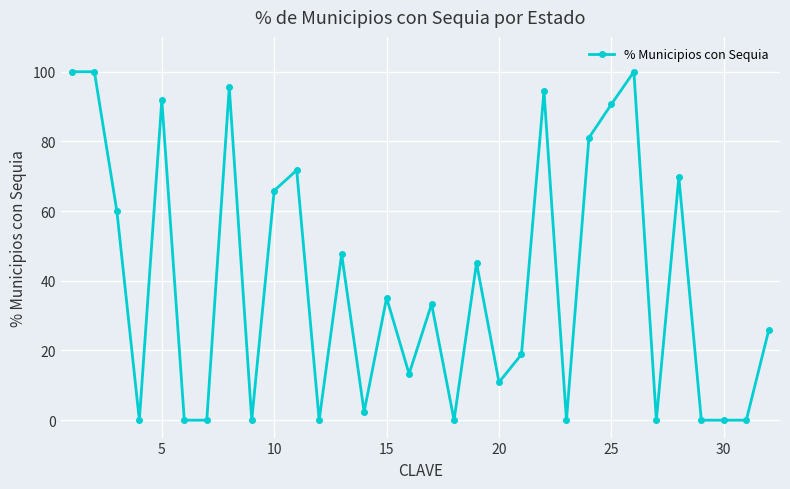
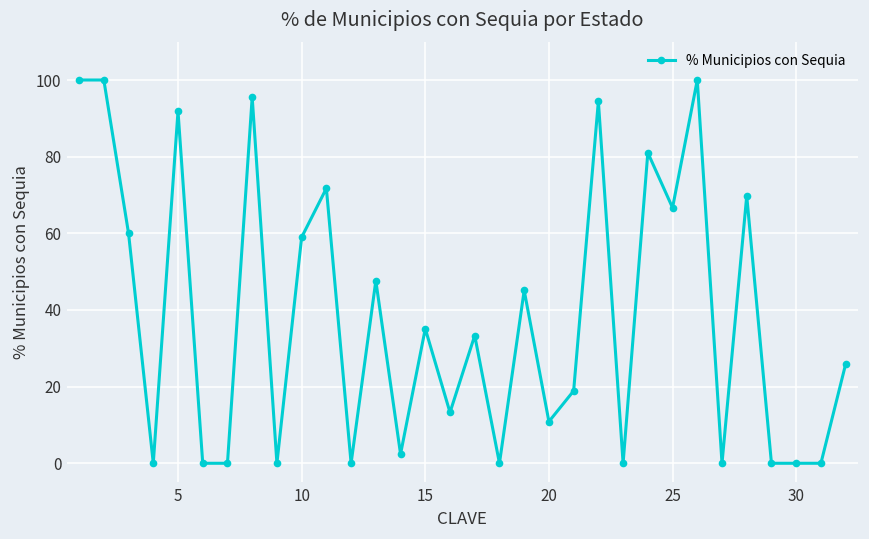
  {
    "5": 92,
-   "10": 66,
+   "10": 59,
    "15": 35,
    "20": 11,
-   "25": 91,
+   "25": 67,
    "30": 0
  }
